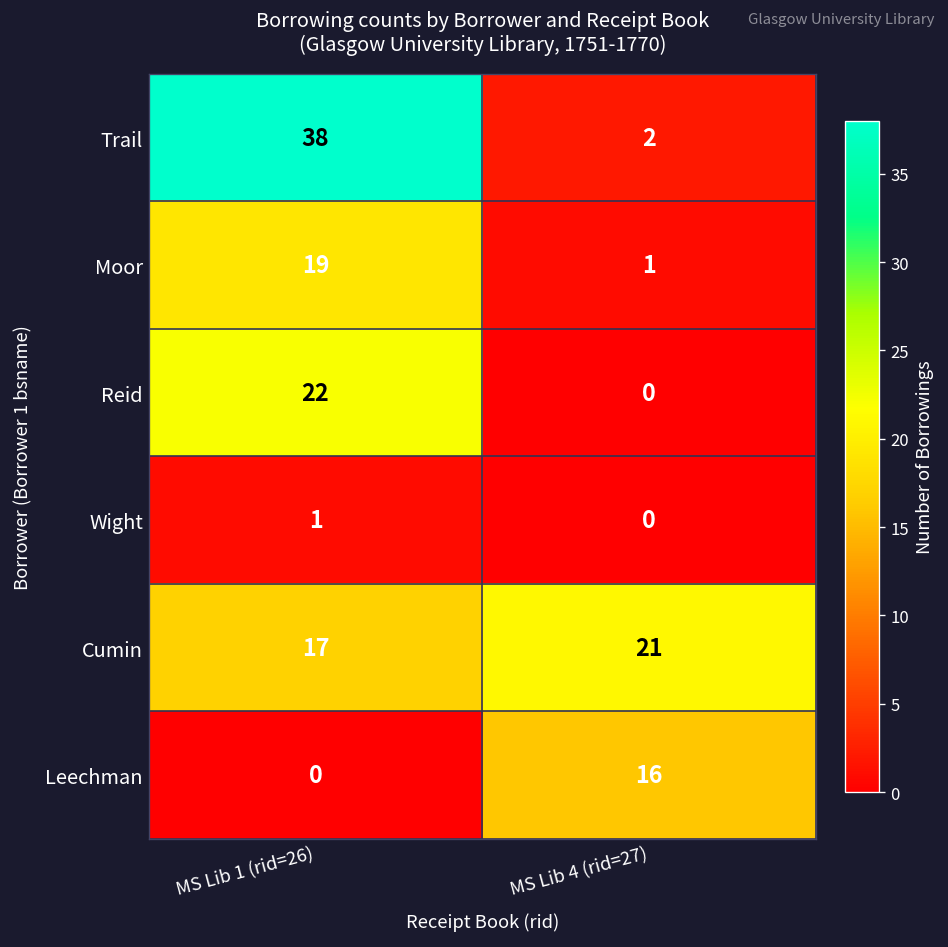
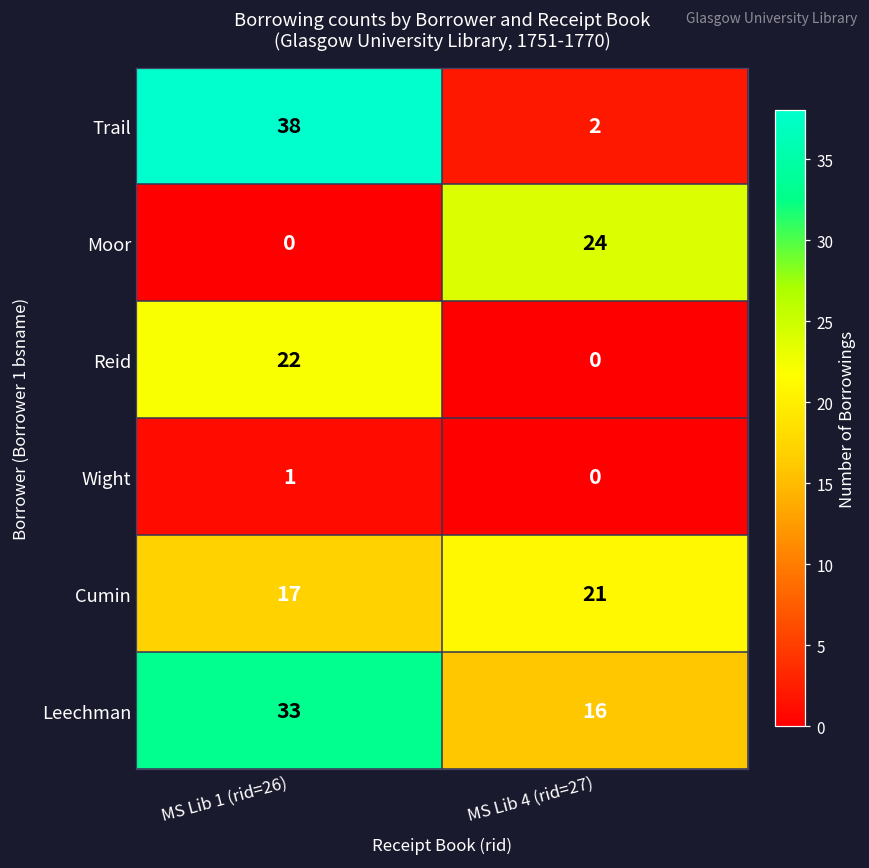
  {
    "Trail": {
      "MS Lib 1 (rid=26)": 38,
      "MS Lib 4 (rid=27)": 2
    },
    "Moor": {
-     "MS Lib 1 (rid=26)": 19,
-     "MS Lib 4 (rid=27)": 1
+     "MS Lib 1 (rid=26)": 0,
+     "MS Lib 4 (rid=27)": 24
    },
    "Reid": {
      "MS Lib 1 (rid=26)": 22,
      "MS Lib 4 (rid=27)": 0
    },
    "Wight": {
      "MS Lib 1 (rid=26)": 1,
      "MS Lib 4 (rid=27)": 0
    },
    "Cumin": {
      "MS Lib 1 (rid=26)": 17,
      "MS Lib 4 (rid=27)": 21
    },
    "Leechman": {
-     "MS Lib 1 (rid=26)": 0,
+     "MS Lib 1 (rid=26)": 33,
      "MS Lib 4 (rid=27)": 16
    }
  }
